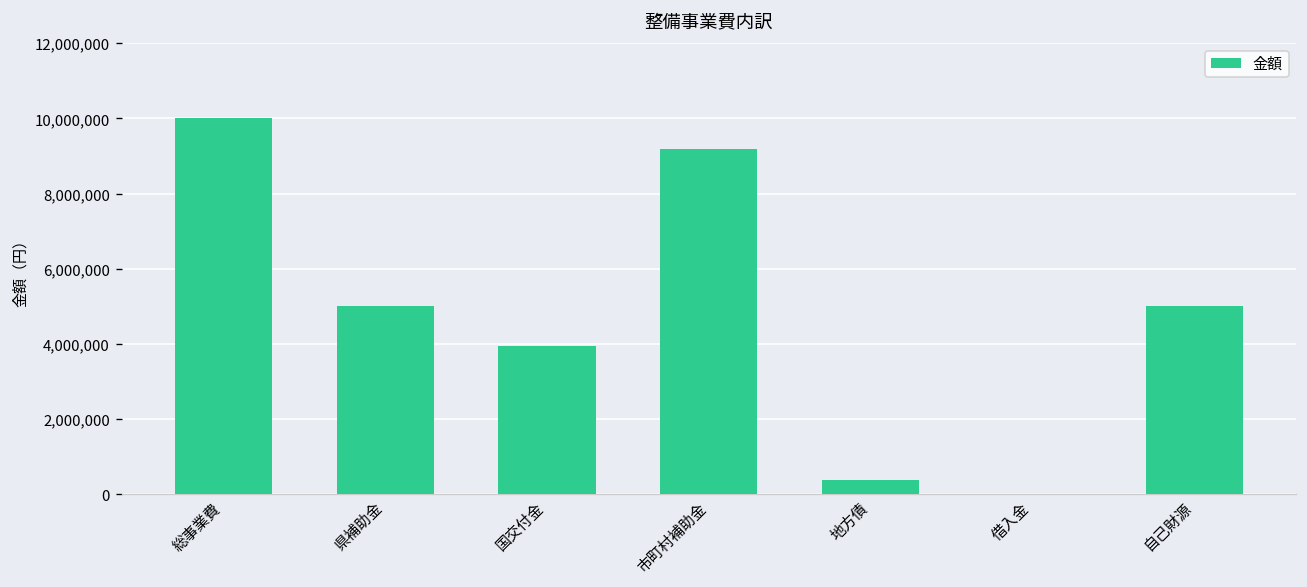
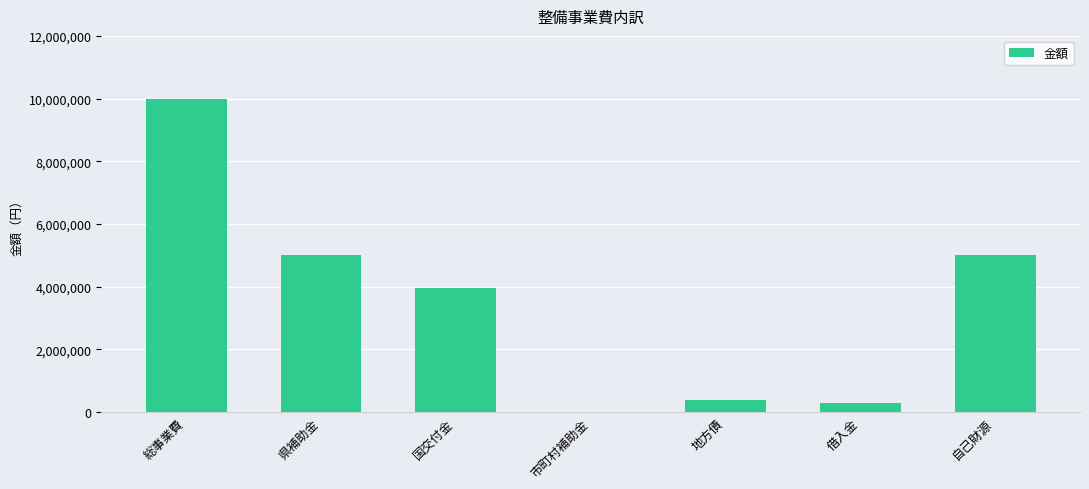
  {
    "総事業費": "10,000,000",
    "県補助金": "5,000,000",
    "国交付金": "4,000,000",
-   "市町村補助金": "9,200,000",
+   "市町村補助金": "0",
    "地方債": "400,000",
-   "借入金": "0",
+   "借入金": "300,000",
    "自己財源": "5,000,000"
  }
